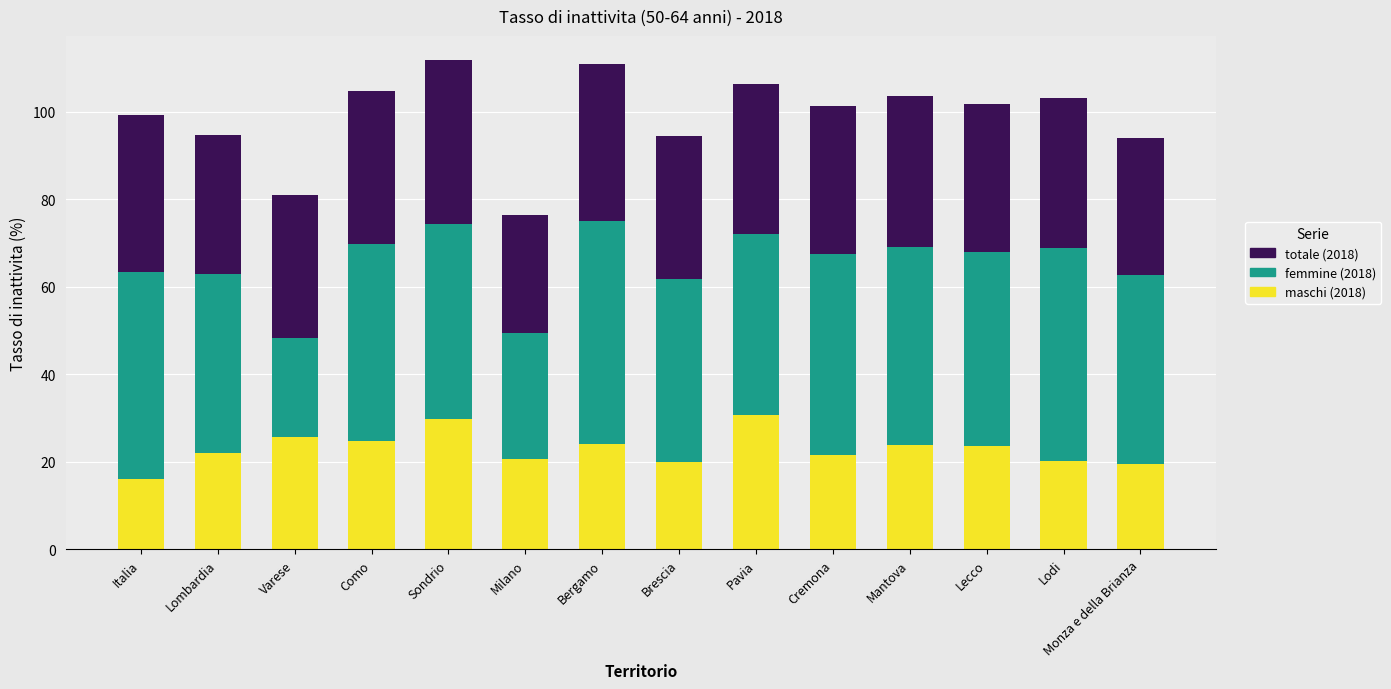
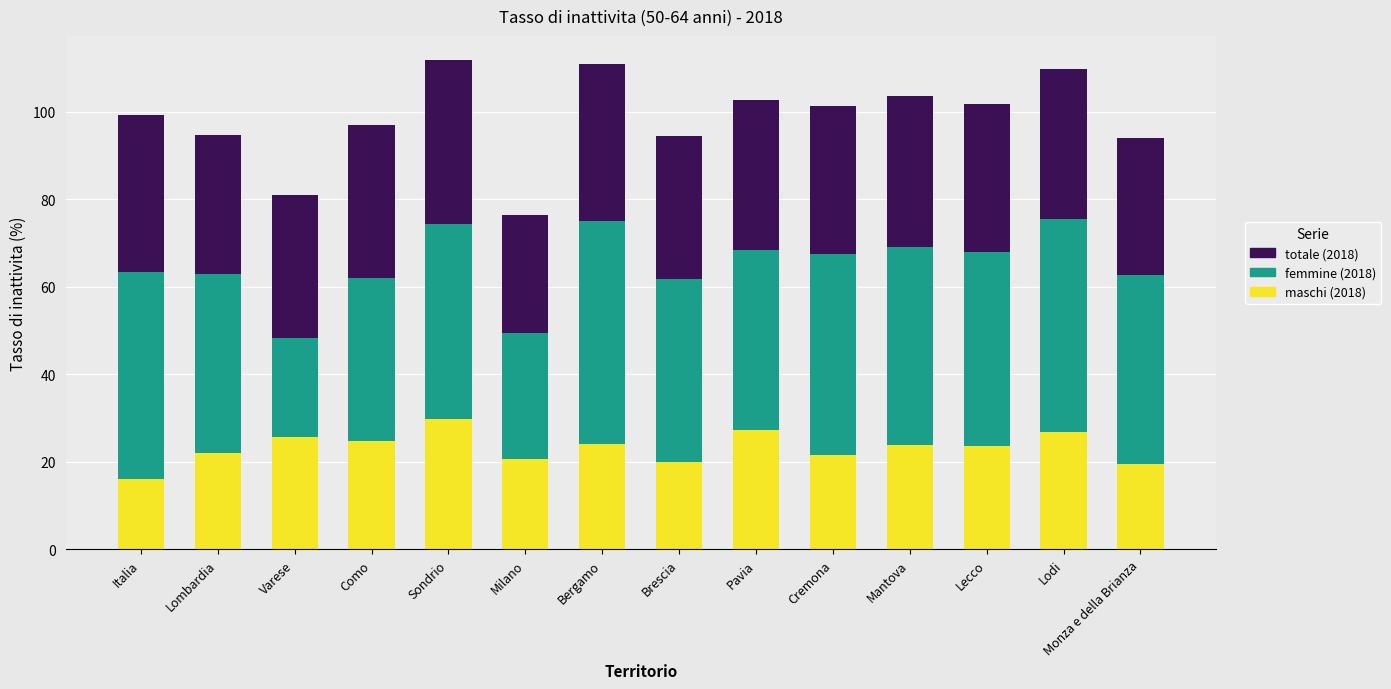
  {
    "maschi (2018)": {
      "Italia": 16,
      "Lombardia": 22,
      "Varese": 26,
      "Como": 25,
      "Sondrio": 30,
      "Milano": 21,
      "Bergamo": 24,
      "Brescia": 20,
-     "Pavia": 31,
+     "Pavia": 27,
      "Cremona": 22,
      "Mantova": 24,
      "Lecco": 24,
-     "Lodi": 20,
+     "Lodi": 27,
      "Monza e della Brianza": 19
    },
    "femmine (2018)": {
      "Italia": 47,
      "Lombardia": 41,
      "Varese": 23,
-     "Como": 45,
+     "Como": 37,
      "Sondrio": 45,
      "Milano": 29,
      "Bergamo": 51,
      "Brescia": 42,
      "Pavia": 41,
      "Cremona": 46,
      "Mantova": 45,
      "Lecco": 44,
      "Lodi": 49,
      "Monza e della Brianza": 43
    },
    "totale (2018)": {
      "Italia": 36,
      "Lombardia": 32,
      "Varese": 33,
      "Como": 35,
      "Sondrio": 37,
      "Milano": 27,
      "Bergamo": 36,
      "Brescia": 33,
      "Pavia": 34,
      "Cremona": 34,
      "Mantova": 35,
      "Lecco": 34,
      "Lodi": 34,
      "Monza e della Brianza": 31
    }
  }
